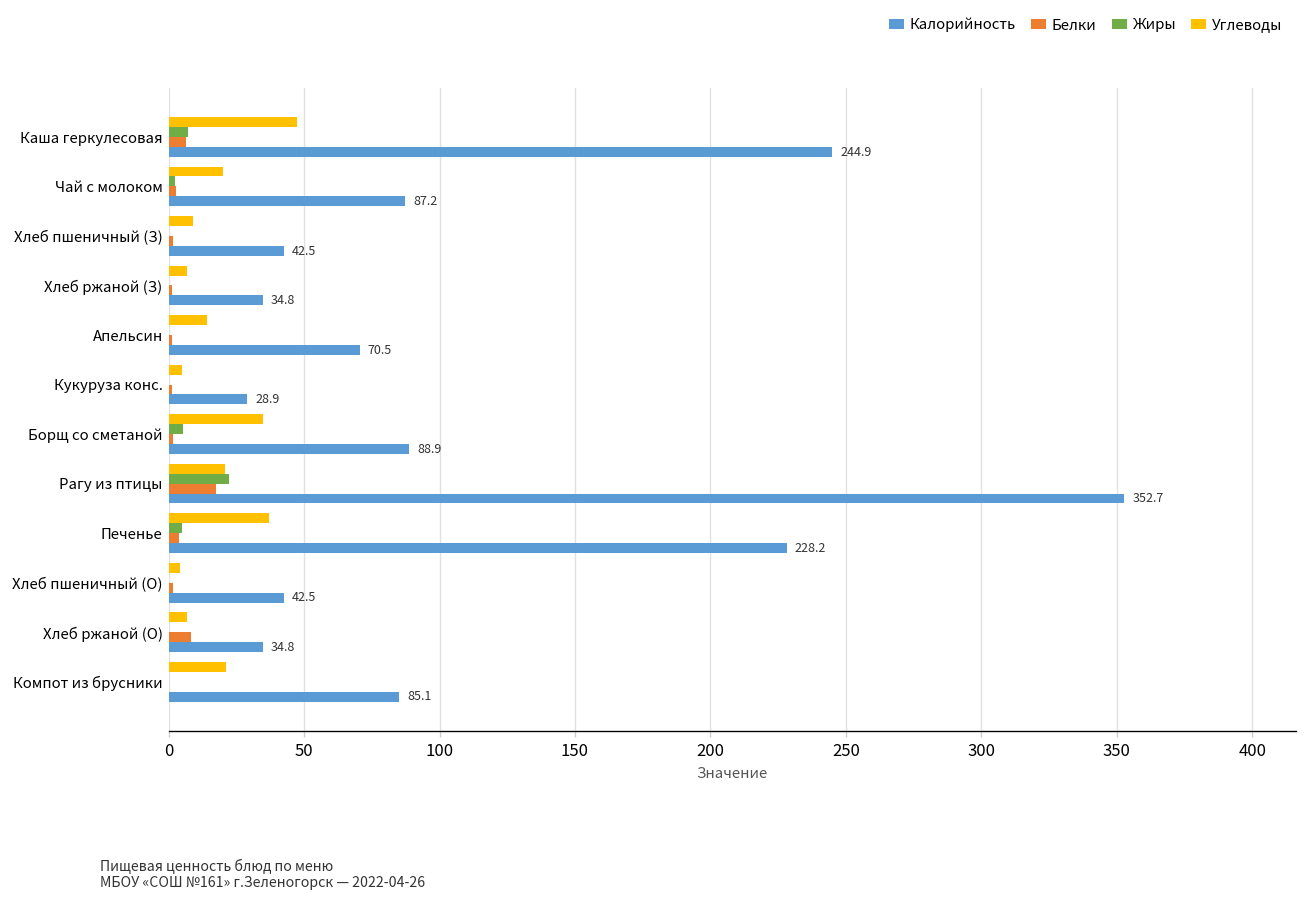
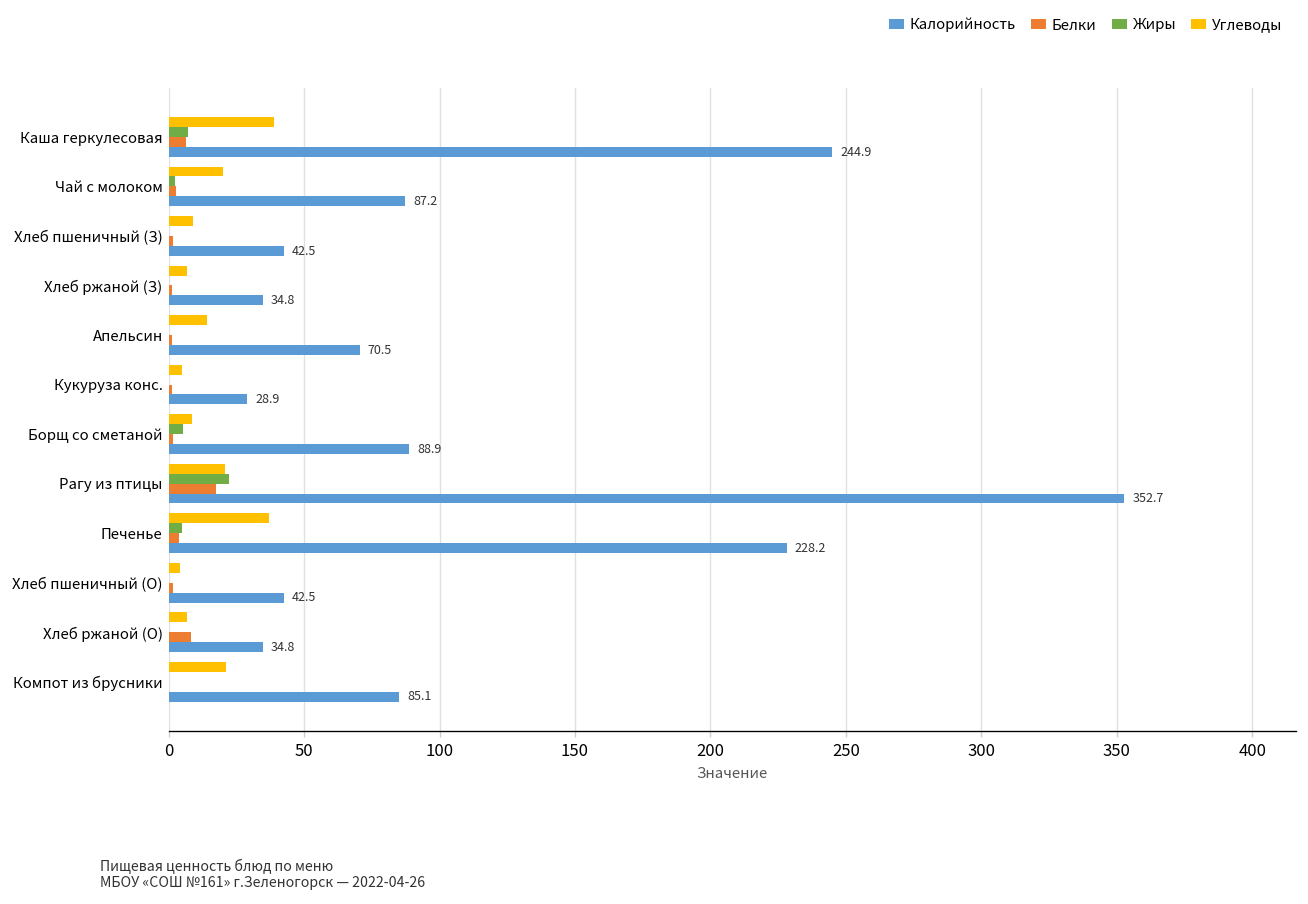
  {
    "Калорийность": {
      "Каша геркулесовая": 244.9,
      "Чай с молоком": 87.2,
      "Хлеб пшеничный (З)": 42.5,
      "Хлеб ржаной (З)": 34.8,
      "Апельсин": 70.5,
      "Кукуруза конс.": 28.9,
      "Борщ со сметаной": 88.9,
      "Рагу из птицы": 352.7,
      "Печенье": 228.2,
      "Хлеб пшеничный (О)": 42.5,
      "Хлеб ржаной (О)": 34.8,
      "Компот из брусники": 85.1
    },
    "Белки": {
      "Каша геркулесовая": 7,
      "Чай с молоком": 3,
      "Хлеб пшеничный (З)": 1,
      "Хлеб ржаной (З)": 1,
      "Апельсин": 1,
      "Кукуруза конс.": 1,
      "Борщ со сметаной": 2,
      "Рагу из птицы": 18,
      "Печенье": 4,
      "Хлеб пшеничный (О)": 1,
      "Хлеб ржаной (О)": 8
    },
    "Жиры": {
      "Каша геркулесовая": 7,
      "Чай с молоком": 3,
      "Борщ со сметаной": 5,
      "Рагу из птицы": 22,
      "Печенье": 5,
      "Компот из брусники": 0
    },
    "Углеводы": {
-     "Каша геркулесовая": 47,
+     "Каша геркулесовая": 39,
      "Чай с молоком": 20,
      "Хлеб пшеничный (З)": 9,
      "Хлеб ржаной (З)": 7,
      "Апельсин": 14,
      "Кукуруза конс.": 5,
-     "Борщ со сметаной": 35,
+     "Борщ со сметаной": 9,
      "Рагу из птицы": 21,
      "Печенье": 37,
      "Хлеб пшеничный (О)": 4,
      "Хлеб ржаной (О)": 7,
      "Компот из брусники": 21
    }
  }
